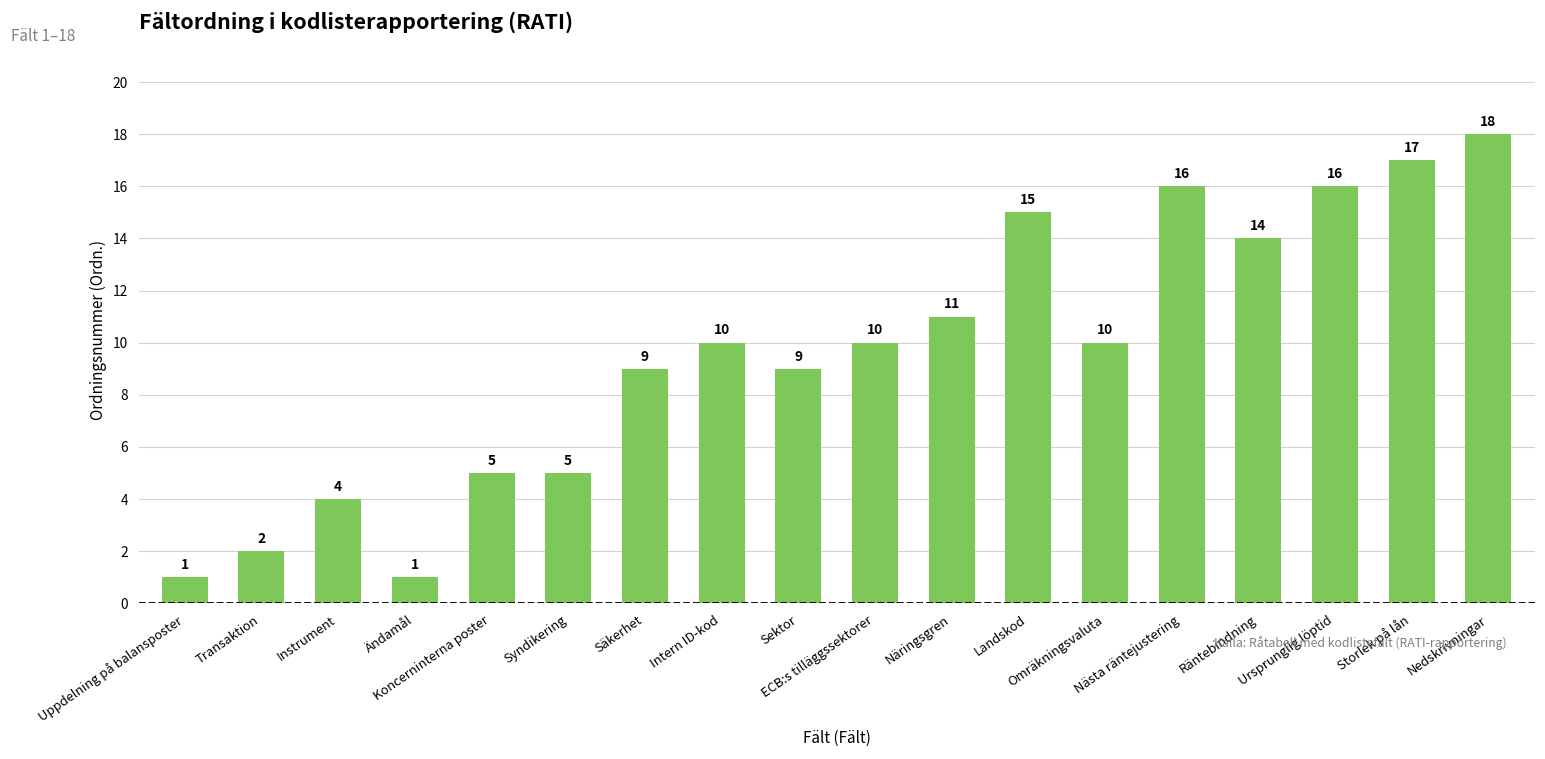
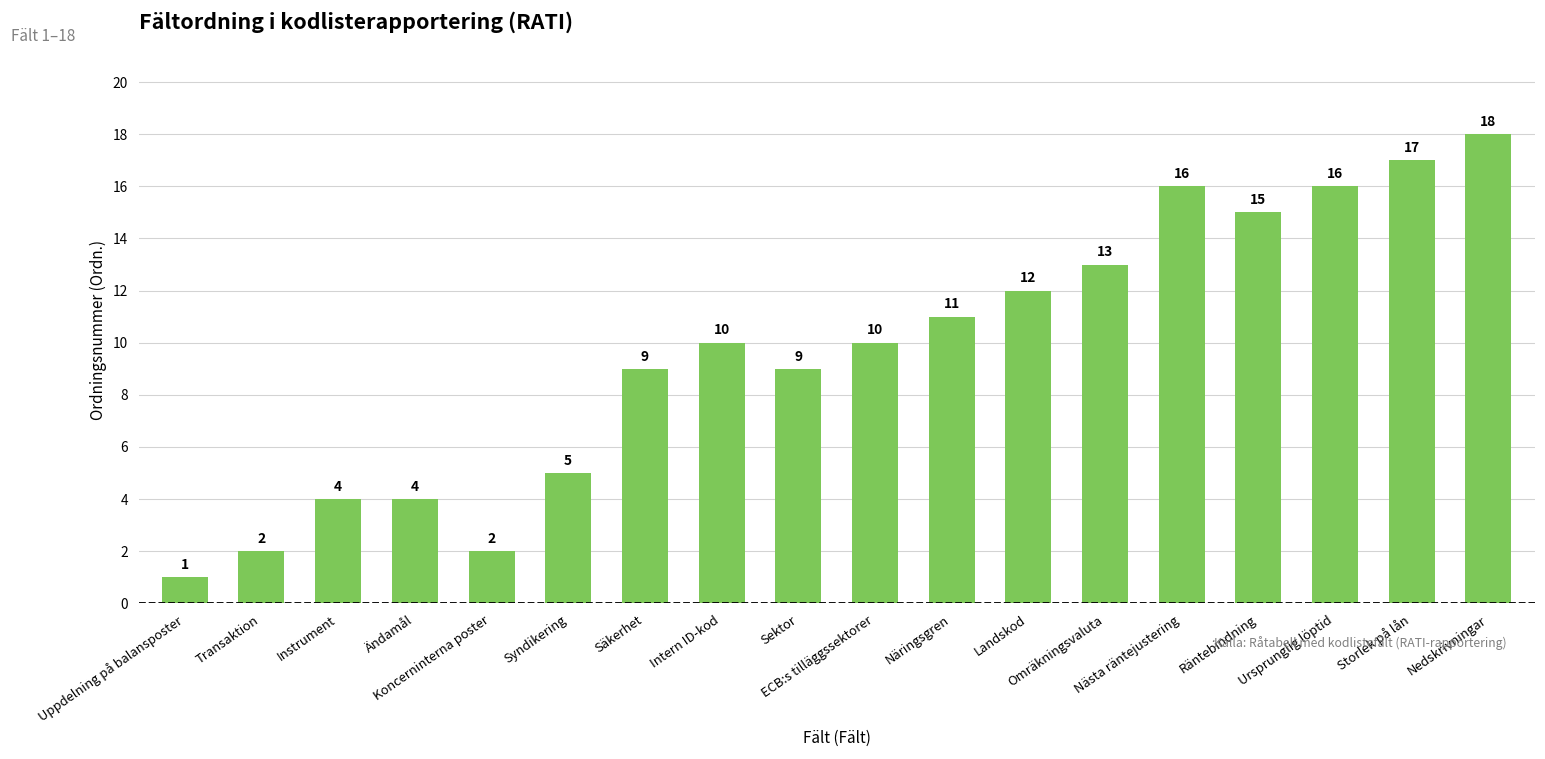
  {
    "Uppdelning på balansposter": 1,
    "Transaktion": 2,
    "Instrument": 4,
-   "Ändamål": 1,
-   "Koncerninterna poster": 5,
+   "Ändamål": 4,
+   "Koncerninterna poster": 2,
    "Syndikering": 5,
    "Säkerhet": 9,
    "Intern ID-kod": 10,
    "Sektor": 9,
    "ECB:s tilläggssektorer": 10,
    "Näringsgren": 11,
-   "Landskod": 15,
-   "Omräkningsvaluta": 10,
+   "Landskod": 12,
+   "Omräkningsvaluta": 13,
    "Nästa räntejustering": 16,
-   "Räntebindning": 14,
+   "Räntebindning": 15,
    "Ursprunglig löptid": 16,
    "Storlek på lån": 17,
    "Nedskrivningar": 18
  }
